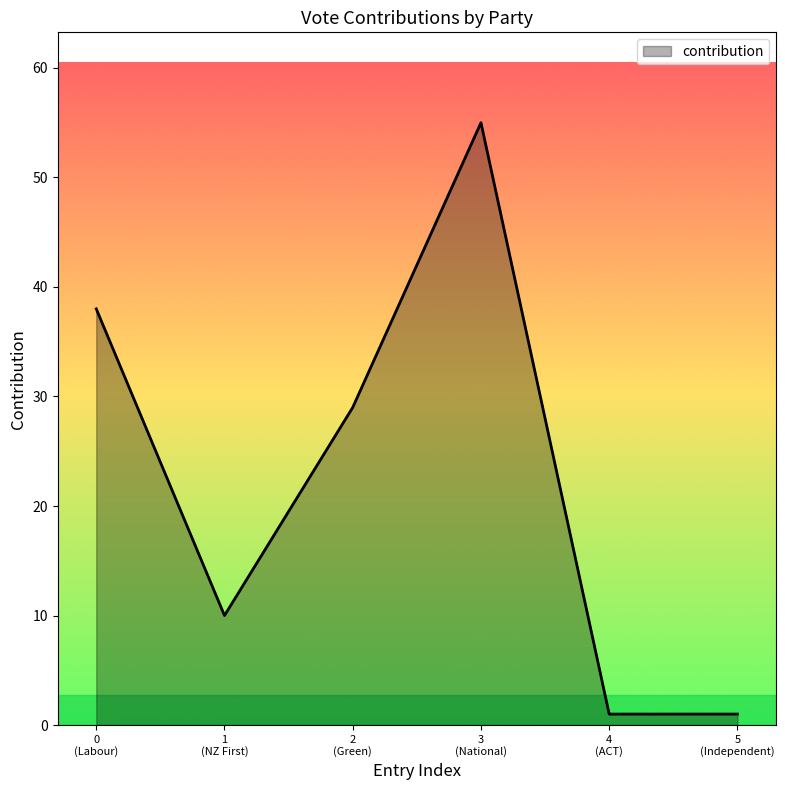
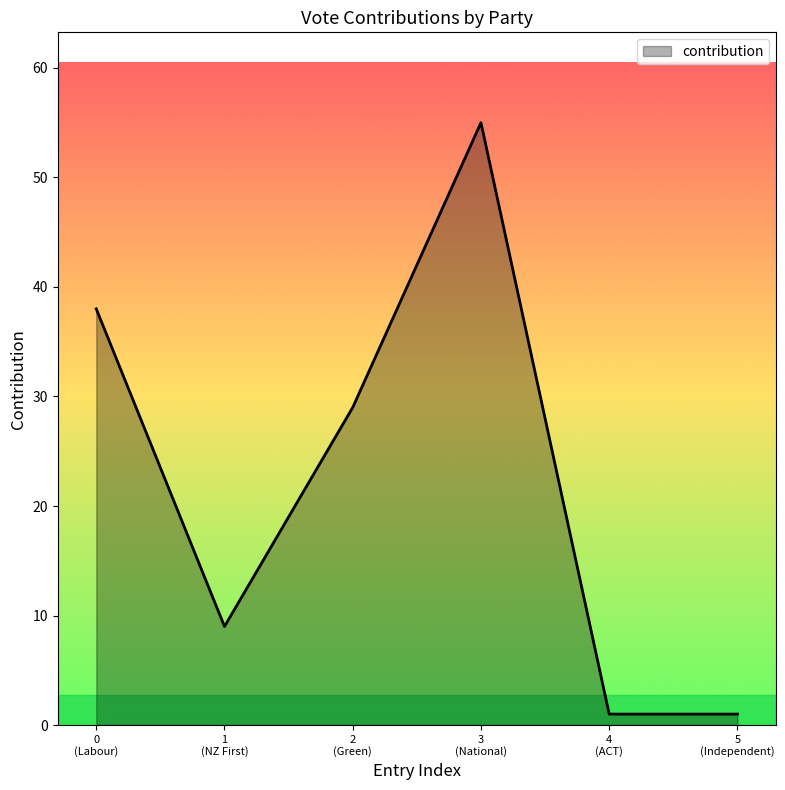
  {
    "0 (Labour)": 38,
-   "1 (NZ First)": 10,
+   "1 (NZ First)": 9,
    "2 (Green)": 29,
    "3 (National)": 55
  }
